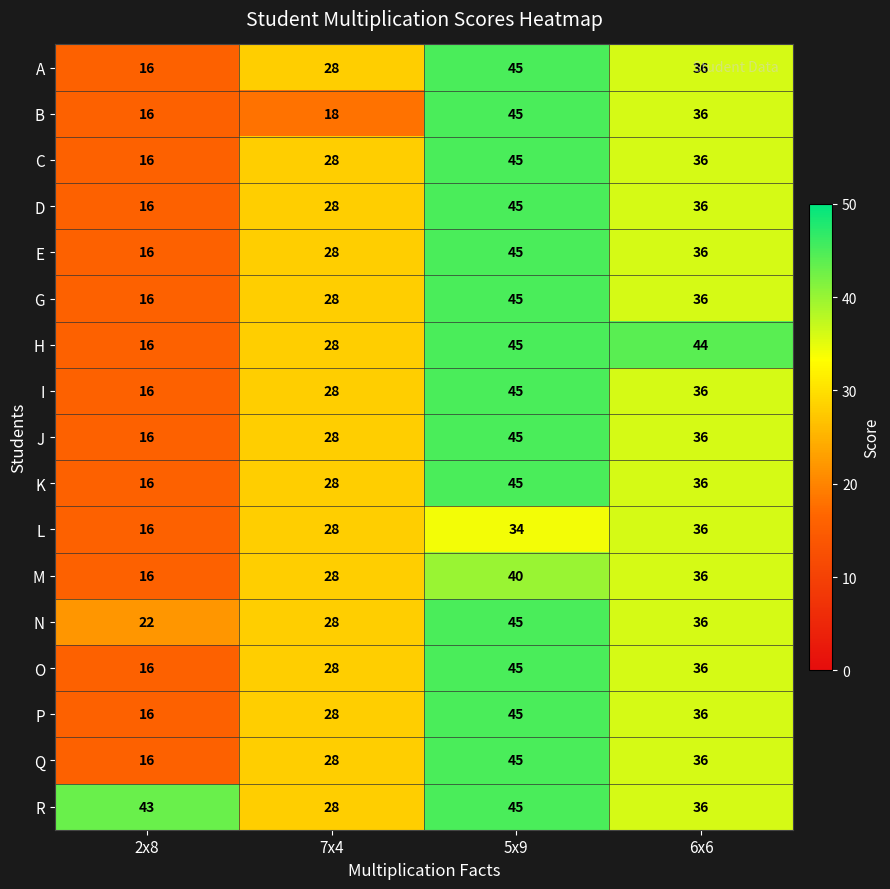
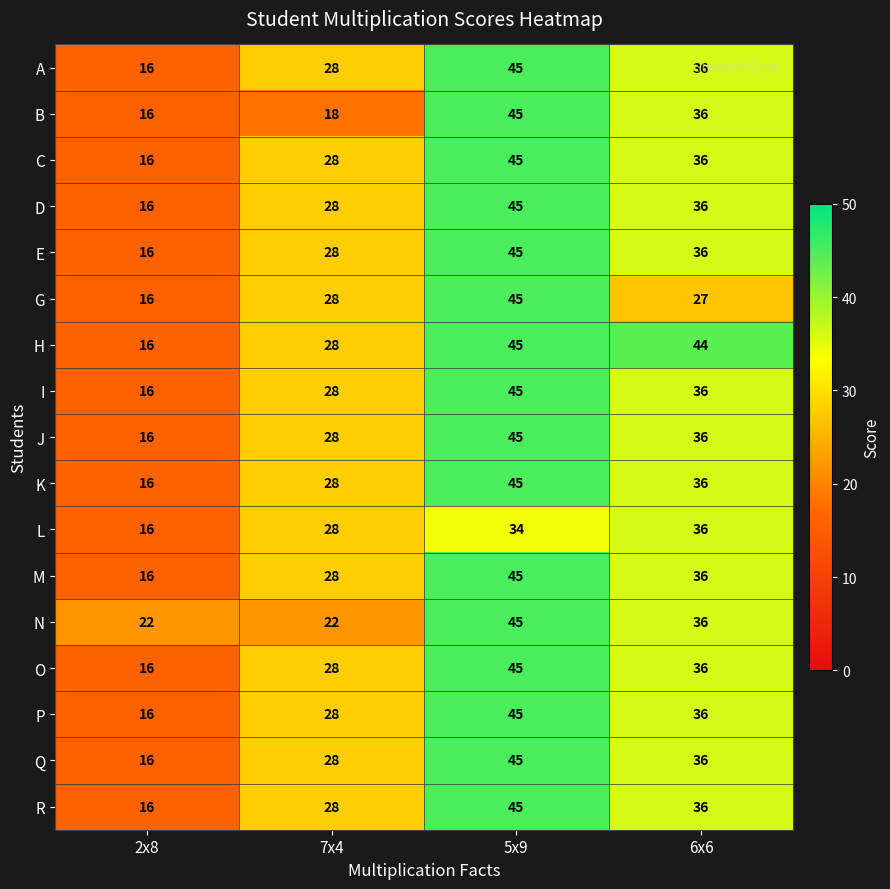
  {
    "A": {
      "2x8": 16,
      "7x4": 28,
      "5x9": 45
    },
    "B": {
      "2x8": 16,
      "7x4": 18,
      "5x9": 45,
      "6x6": 36
    },
    "C": {
      "2x8": 16,
      "7x4": 28,
      "5x9": 45,
      "6x6": 36
    },
    "D": {
      "2x8": 16,
      "7x4": 28,
      "5x9": 45,
      "6x6": 36
    },
    "E": {
      "2x8": 16,
      "7x4": 28,
      "5x9": 45,
      "6x6": 36
    },
    "G": {
      "2x8": 16,
      "7x4": 28,
      "5x9": 45,
-     "6x6": 36
+     "6x6": 27
    },
    "H": {
      "2x8": 16,
      "7x4": 28,
      "5x9": 45,
      "6x6": 44
    },
    "I": {
      "2x8": 16,
      "7x4": 28,
      "5x9": 45,
      "6x6": 36
    },
    "J": {
      "2x8": 16,
      "7x4": 28,
      "5x9": 45,
      "6x6": 36
    },
    "K": {
      "2x8": 16,
      "7x4": 28,
      "5x9": 45,
      "6x6": 36
    },
    "L": {
      "2x8": 16,
      "7x4": 28,
      "5x9": 34,
      "6x6": 36
    },
    "M": {
      "2x8": 16,
      "7x4": 28,
-     "5x9": 40,
+     "5x9": 45,
      "6x6": 36
    },
    "N": {
      "2x8": 22,
-     "7x4": 28,
+     "7x4": 22,
      "5x9": 45,
      "6x6": 36
    },
    "O": {
      "2x8": 16,
      "7x4": 28,
      "5x9": 45,
      "6x6": 36
    },
    "P": {
      "2x8": 16,
      "7x4": 28,
      "5x9": 45,
      "6x6": 36
    },
    "Q": {
      "2x8": 16,
      "7x4": 28,
      "5x9": 45,
      "6x6": 36
    },
    "R": {
-     "2x8": 43,
+     "2x8": 16,
      "7x4": 28,
      "5x9": 45,
      "6x6": 36
    }
  }
